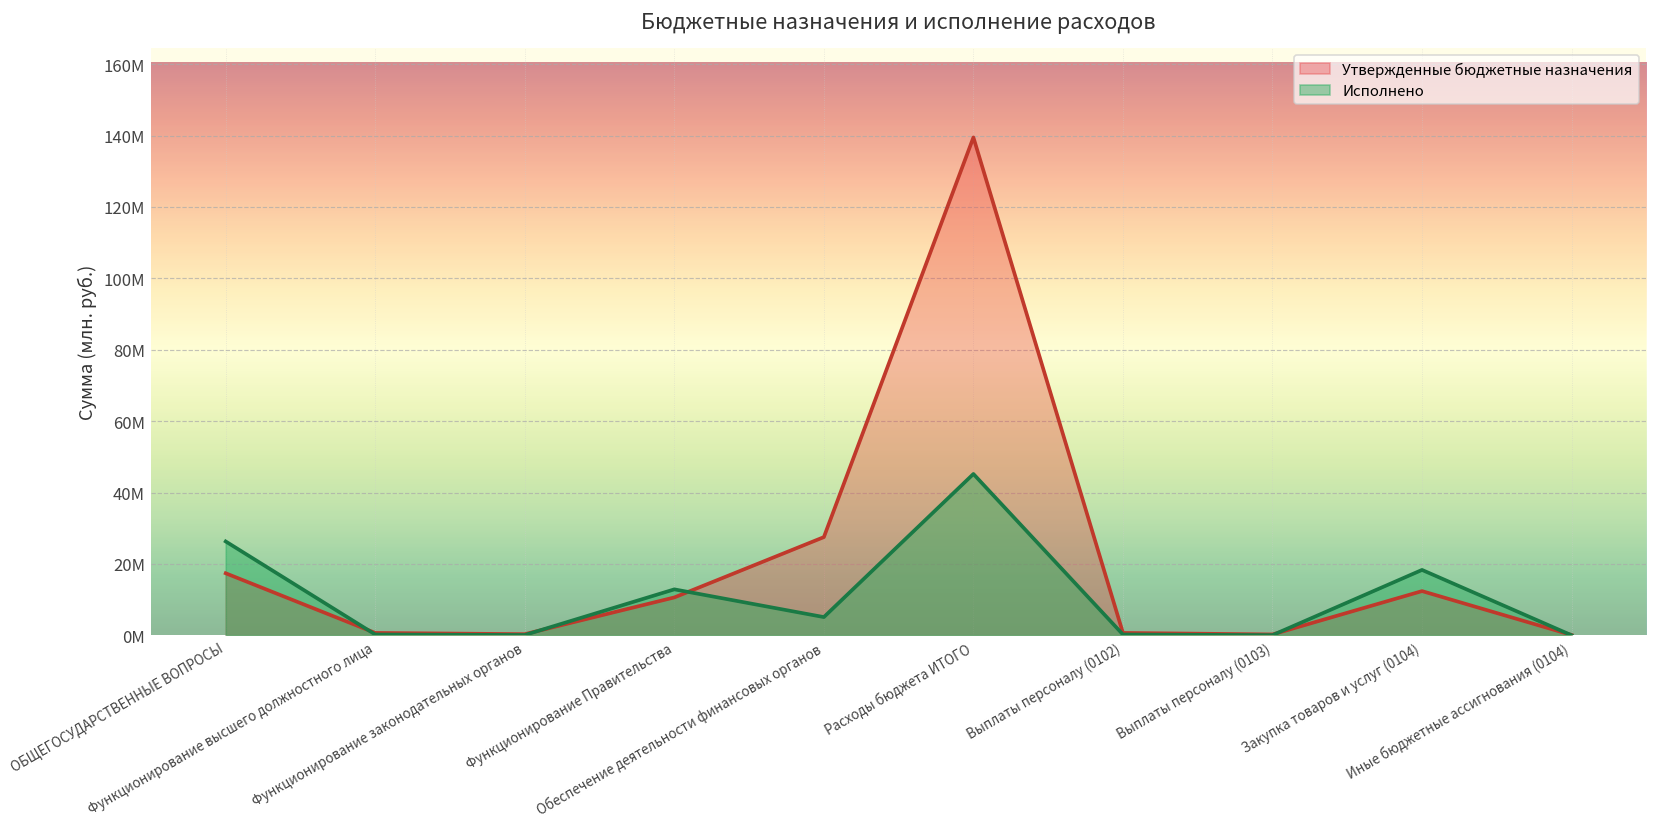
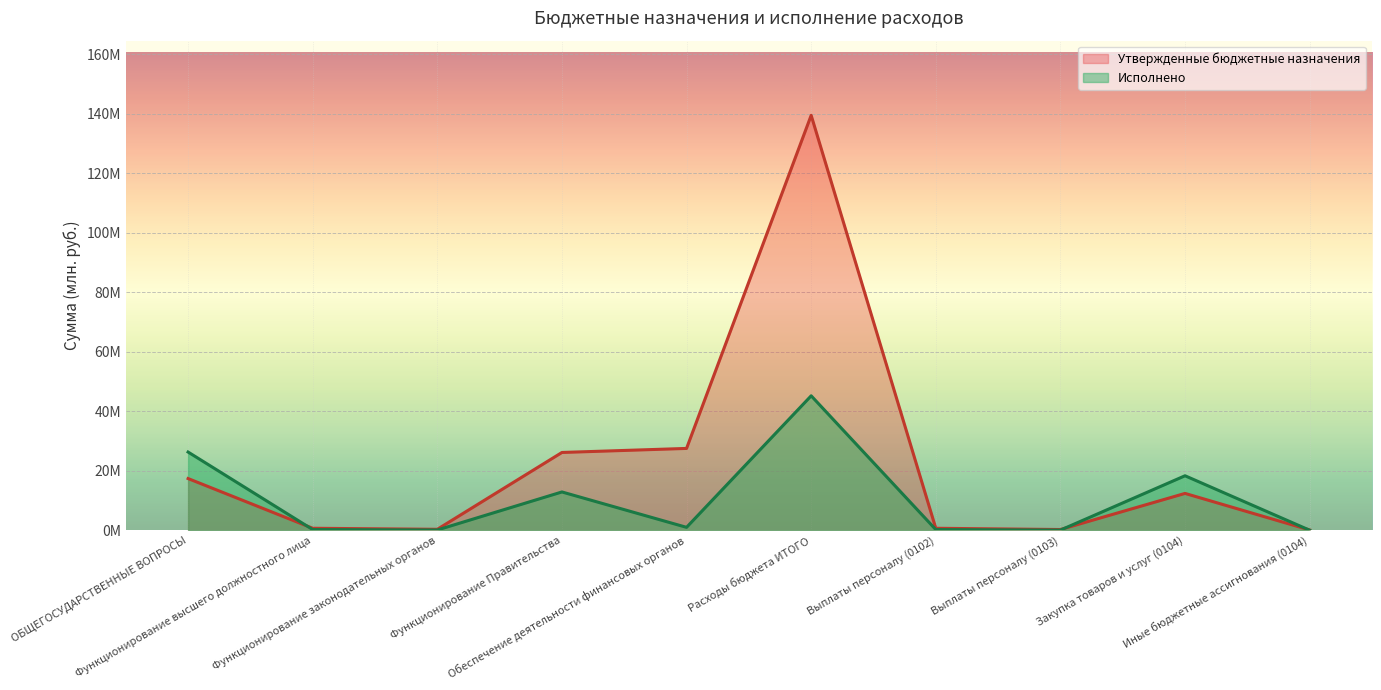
  {
    "Утвержденные бюджетные назначения": {
      "ОБЩЕГОСУДАРСТВЕННЫЕ ВОПРОСЫ": 17000000,
-     "Функционирование Правительства": 11000000,
+     "Функционирование Правительства": 26000000,
      "Обеспечение деятельности финансовых органов": 28000000,
      "Расходы бюджета ИТОГО": 139000000,
      "Закупка товаров и услуг (0104)": 12000000
    },
    "Исполнено": {
      "ОБЩЕГОСУДАРСТВЕННЫЕ ВОПРОСЫ": 26000000,
      "Функционирование Правительства": 13000000,
-     "Обеспечение деятельности финансовых органов": 5000000,
+     "Обеспечение деятельности финансовых органов": 1000000,
      "Расходы бюджета ИТОГО": 45000000,
      "Закупка товаров и услуг (0104)": 18000000
    }
  }
